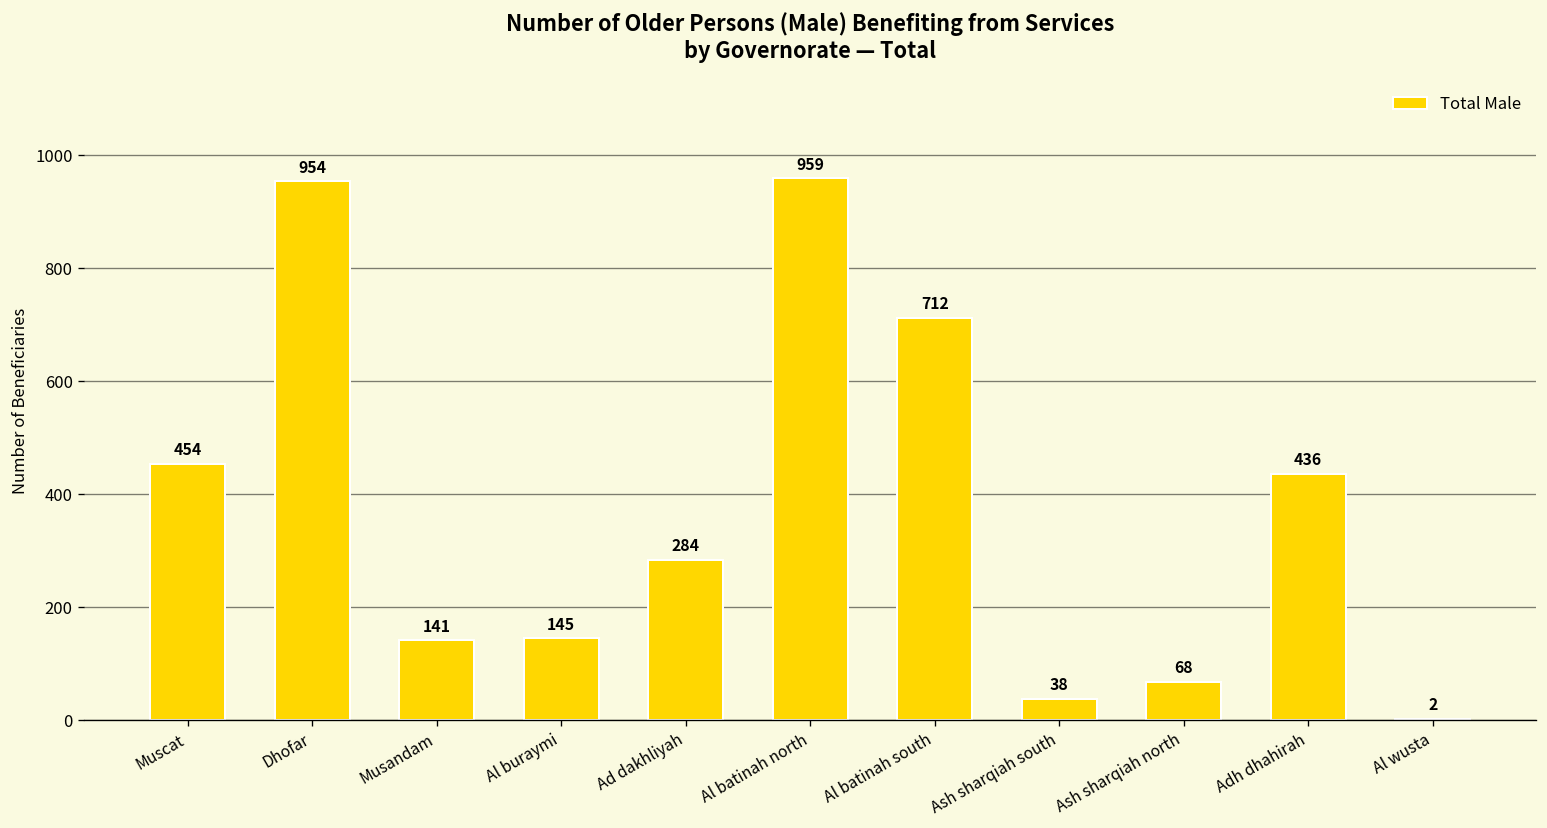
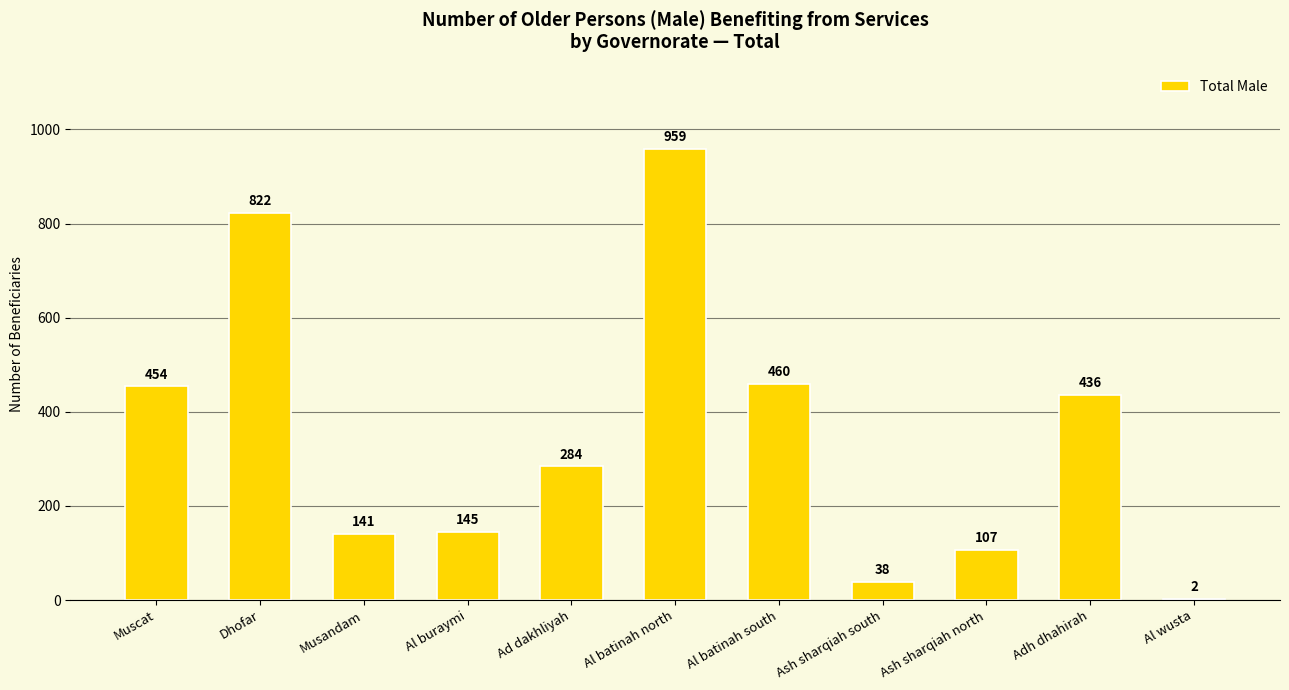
  {
    "Muscat": 454,
-   "Dhofar": 954,
+   "Dhofar": 822,
    "Musandam": 141,
    "Al buraymi": 145,
    "Ad dakhliyah": 284,
    "Al batinah north": 959,
-   "Al batinah south": 712,
+   "Al batinah south": 460,
    "Ash sharqiah south": 38,
-   "Ash sharqiah north": 68,
+   "Ash sharqiah north": 107,
    "Adh dhahirah": 436,
    "Al wusta": 2
  }
